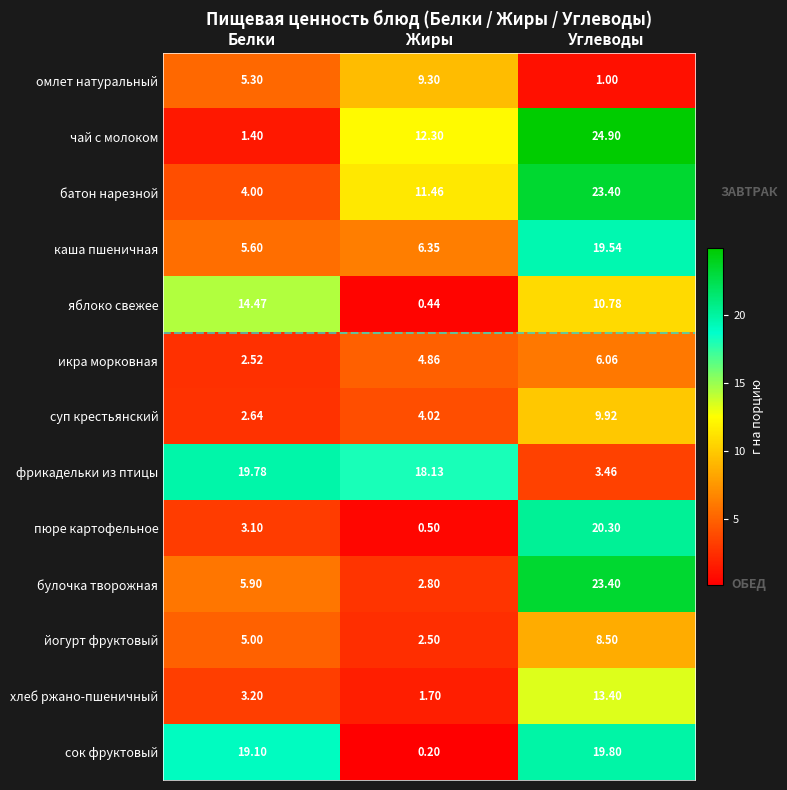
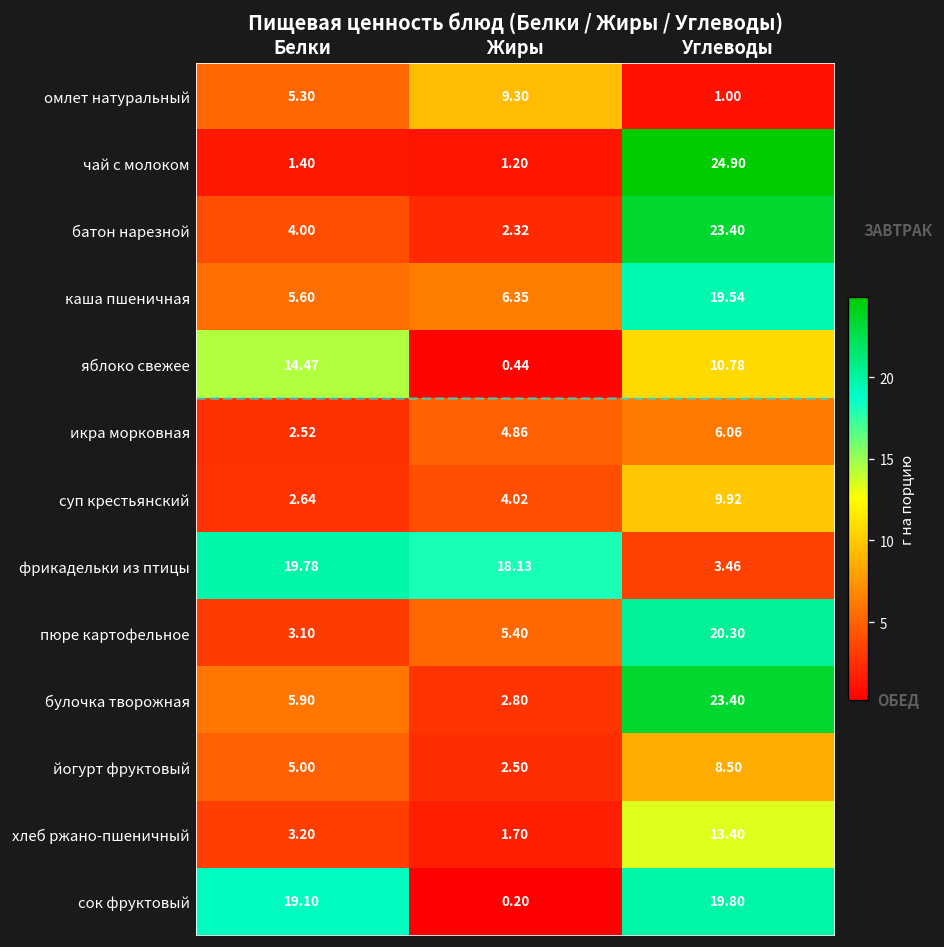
  {
    "омлет натуральный": {
      "Белки": 5.30,
      "Жиры": 9.30,
      "Углеводы": 1.00
    },
    "чай с молоком": {
      "Белки": 1.40,
-     "Жиры": 12.30,
+     "Жиры": 1.20,
      "Углеводы": 24.90
    },
    "батон нарезной": {
      "Белки": 4.00,
-     "Жиры": 11.46,
+     "Жиры": 2.32,
      "Углеводы": 23.40
    },
    "каша пшеничная": {
      "Белки": 5.60,
      "Жиры": 6.35,
      "Углеводы": 19.54
    },
    "яблоко свежее": {
      "Белки": 14.47,
      "Жиры": 0.44,
      "Углеводы": 10.78
    },
    "икра морковная": {
      "Белки": 2.52,
      "Жиры": 4.86,
      "Углеводы": 6.06
    },
    "суп крестьянский": {
      "Белки": 2.64,
      "Жиры": 4.02,
      "Углеводы": 9.92
    },
    "фрикадельки из птицы": {
      "Белки": 19.78,
      "Жиры": 18.13,
      "Углеводы": 3.46
    },
    "пюре картофельное": {
      "Белки": 3.10,
-     "Жиры": 0.50,
+     "Жиры": 5.40,
      "Углеводы": 20.30
    },
    "булочка творожная": {
      "Белки": 5.90,
      "Жиры": 2.80,
      "Углеводы": 23.40
    },
    "йогурт фруктовый": {
      "Белки": 5.00,
      "Жиры": 2.50,
      "Углеводы": 8.50
    },
    "хлеб ржано-пшеничный": {
      "Белки": 3.20,
      "Жиры": 1.70,
      "Углеводы": 13.40
    },
    "сок фруктовый": {
      "Белки": 19.10,
      "Жиры": 0.20,
      "Углеводы": 19.80
    }
  }
